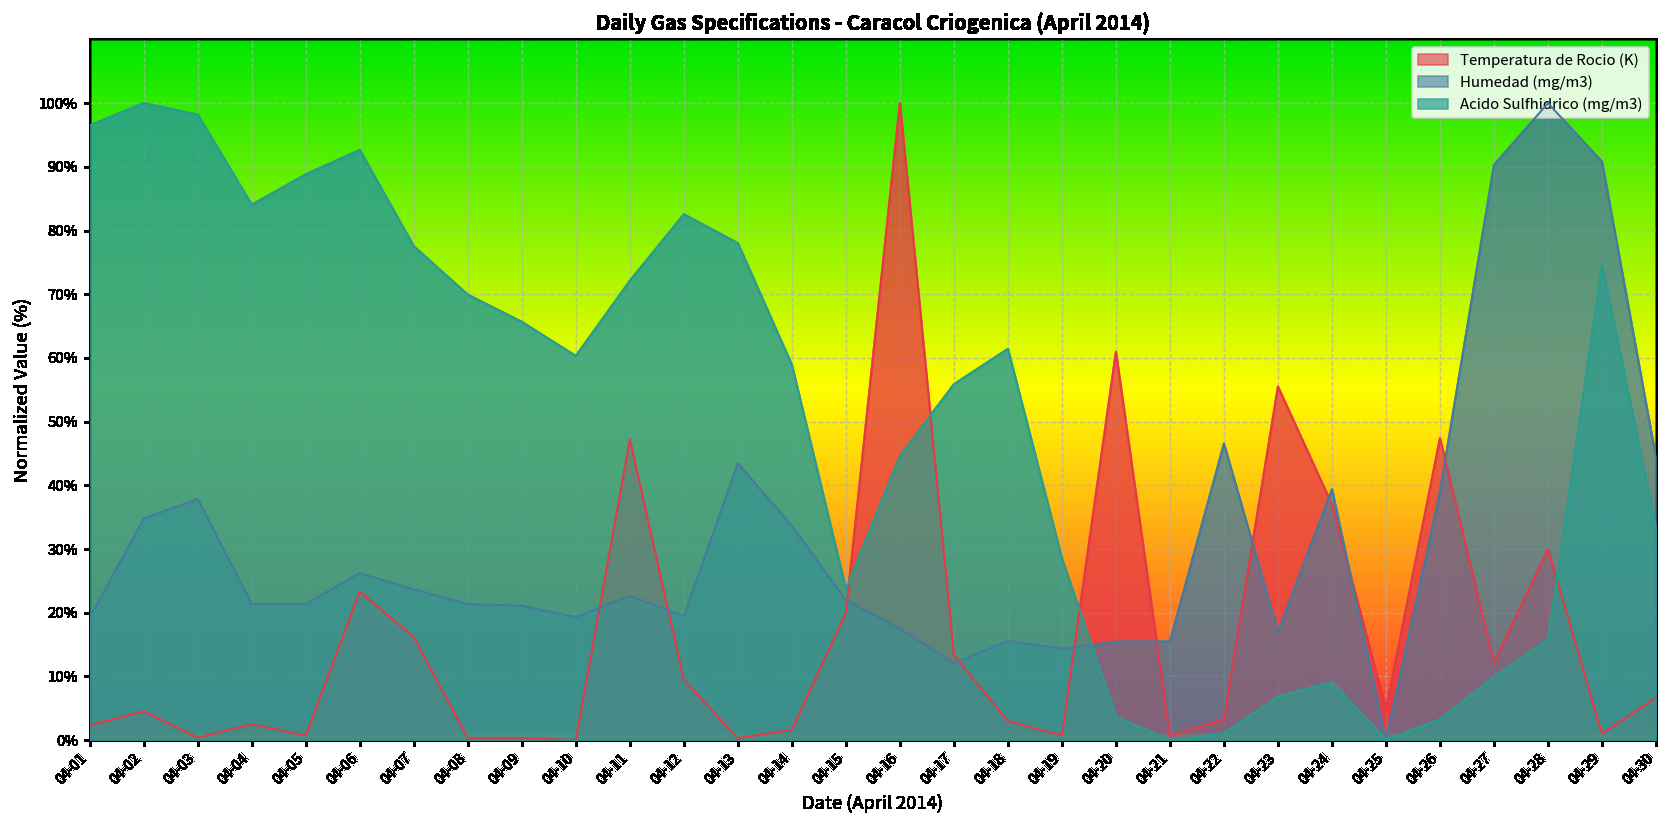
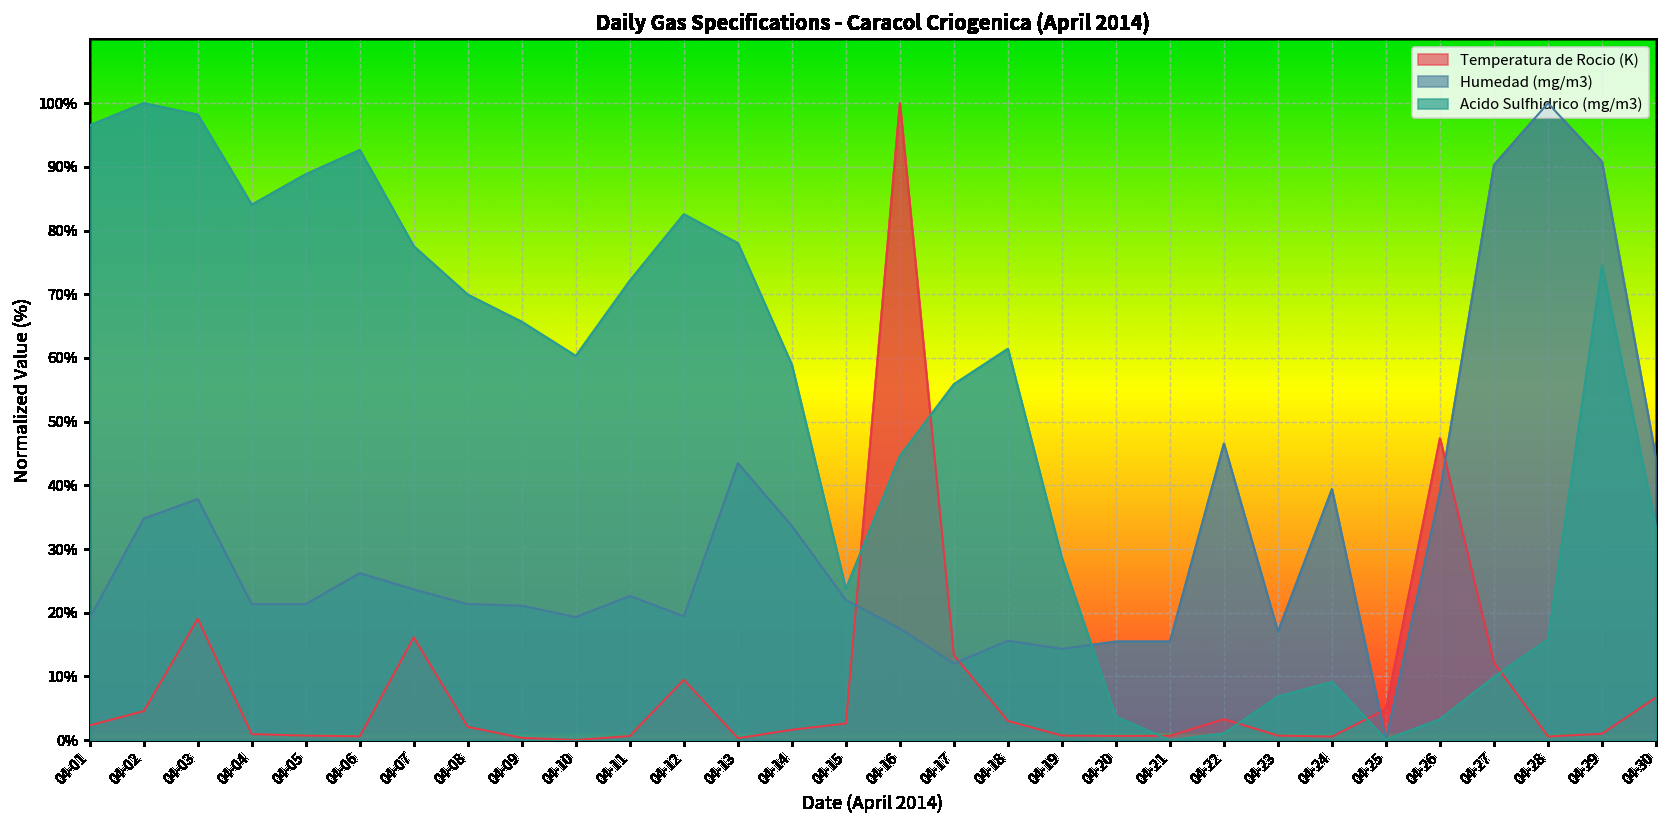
  {
    "Temperatura de Rocio (K)": {
      "04-01": "2%",
      "04-02": "5%",
-     "04-03": "0%",
-     "04-04": "3%",
+     "04-03": "19%",
+     "04-04": "1%",
      "04-05": "1%",
-     "04-06": "23%",
+     "04-06": "1%",
      "04-07": "16%",
-     "04-08": "0%",
+     "04-08": "2%",
      "04-09": "0%",
      "04-10": "0%",
-     "04-11": "47%",
+     "04-11": "1%",
      "04-12": "9%",
      "04-13": "0%",
      "04-14": "2%",
-     "04-15": "20%",
+     "04-15": "3%",
      "04-16": "100%",
      "04-17": "13%",
      "04-18": "3%",
      "04-19": "1%",
-     "04-20": "61%",
+     "04-20": "1%",
      "04-21": "1%",
      "04-22": "3%",
-     "04-23": "56%",
-     "04-24": "37%",
+     "04-23": "1%",
+     "04-24": "1%",
      "04-25": "5%",
      "04-26": "47%",
      "04-27": "12%",
-     "04-28": "30%",
+     "04-28": "1%",
      "04-29": "1%",
      "04-30": "7%"
    }
  }
